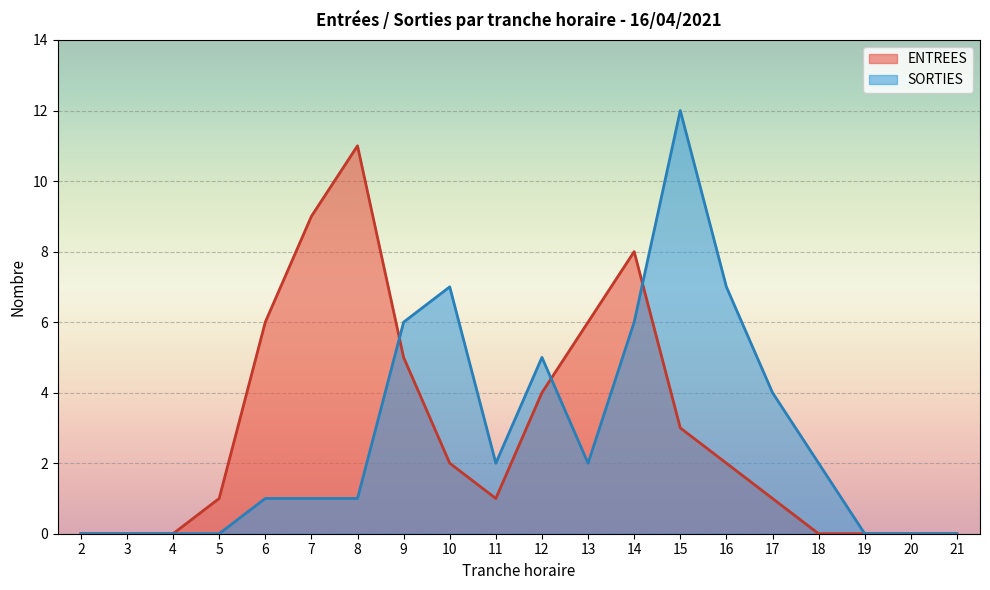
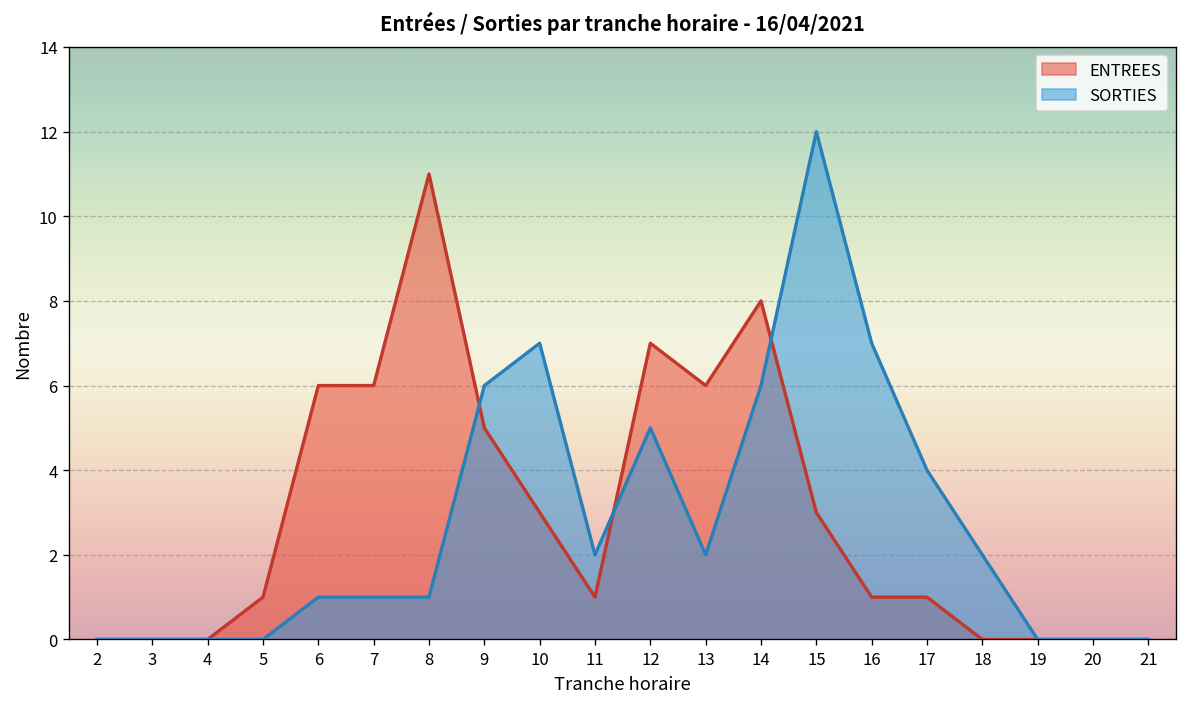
  {
    "ENTREES": {
      "5": 1,
      "6": 6,
-     "7": 9,
+     "7": 6,
      "8": 11,
      "9": 5,
-     "10": 2,
+     "10": 3,
      "11": 1,
-     "12": 4,
+     "12": 7,
      "13": 6,
      "14": 8,
      "15": 3,
-     "16": 2,
+     "16": 1,
      "17": 1,
      "18": 0
    },
    "SORTIES": {
      "5": 0,
      "6": 1,
      "7": 1,
      "8": 1,
      "9": 6,
      "10": 7,
      "11": 2,
      "12": 5,
      "13": 2,
      "14": 6,
      "15": 12,
      "16": 7,
      "17": 4,
      "18": 2
    }
  }
